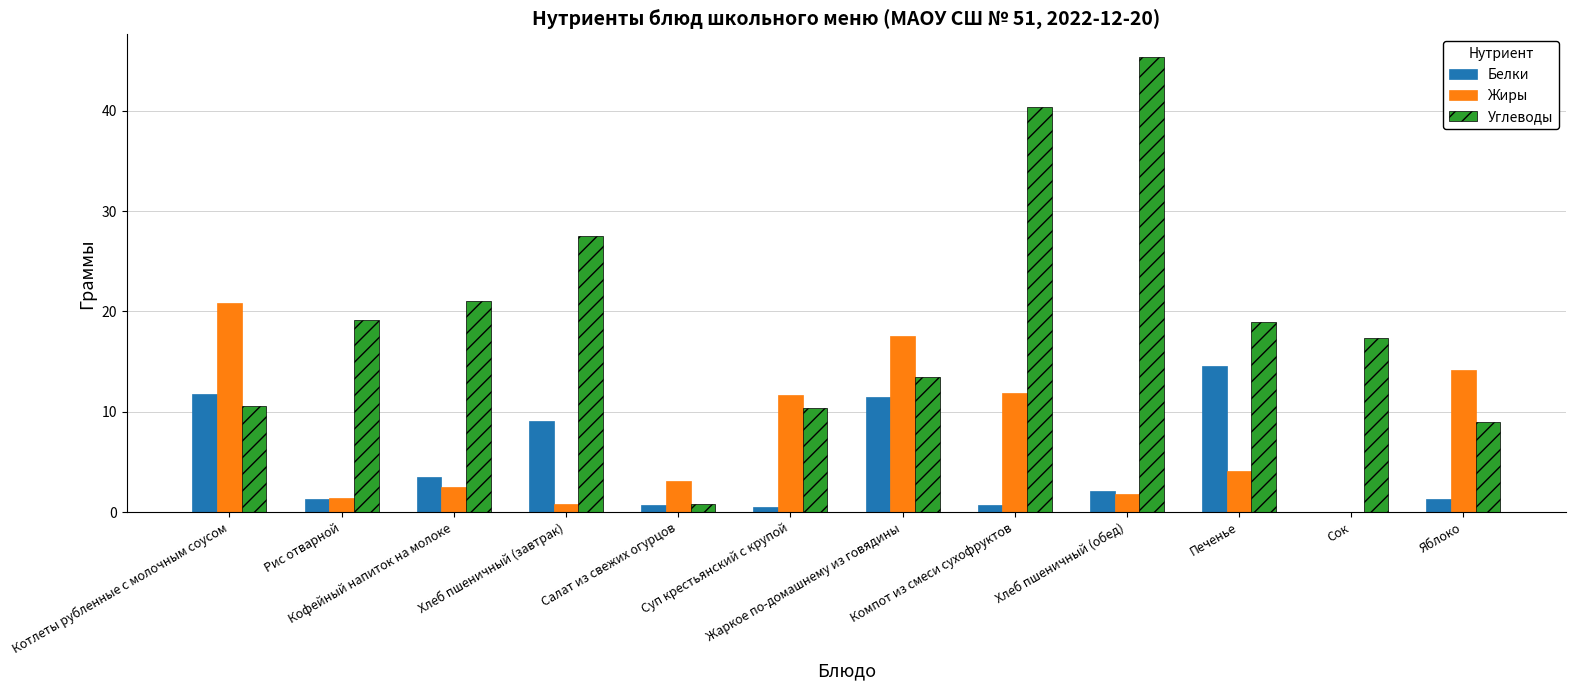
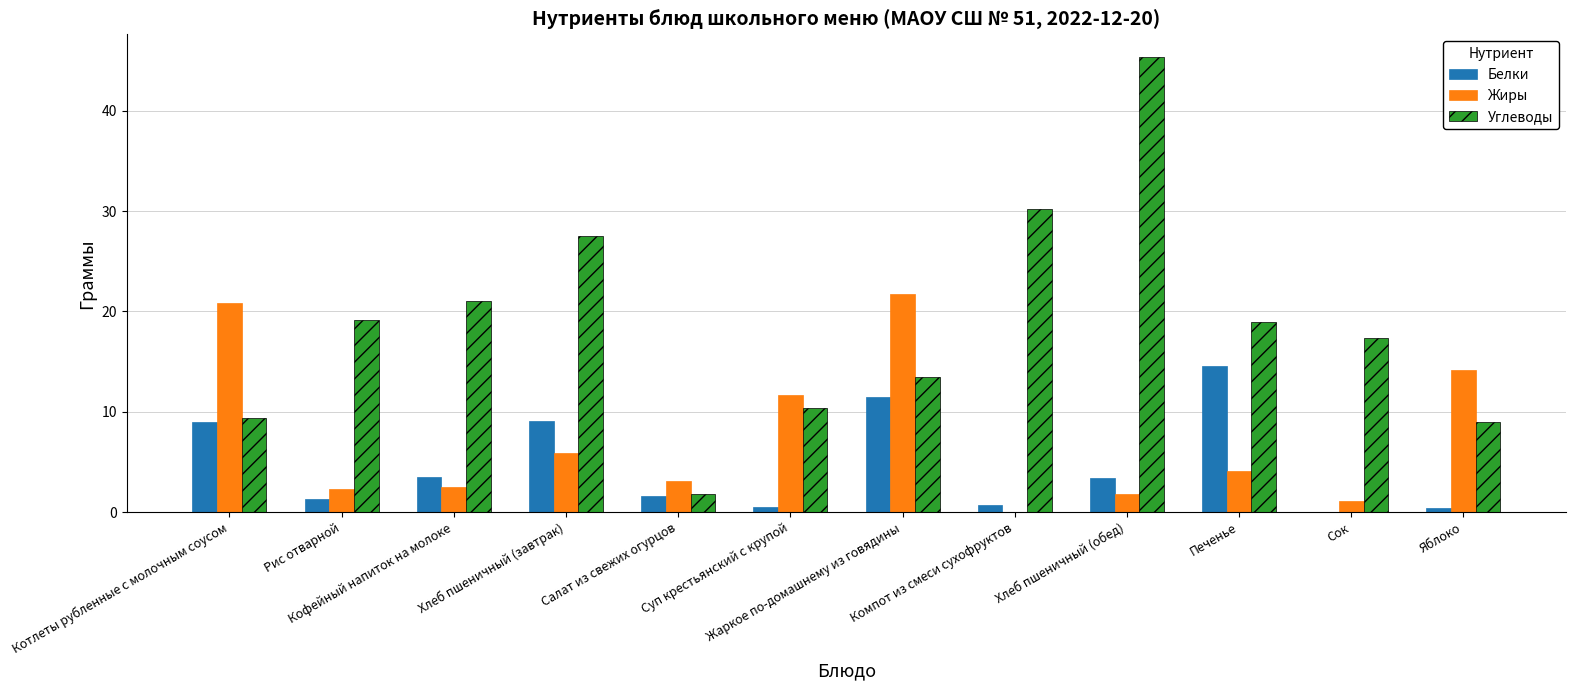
  {
    "Белки": {
-     "Котлеты рубленные с молочным соусом": 11.8,
+     "Котлеты рубленные с молочным соусом": 9.0,
      "Рис отварной": 1.3,
      "Кофейный напиток на молоке": 3.5,
      "Хлеб пшеничный (завтрак)": 9.1,
-     "Салат из свежих огурцов": 0.7,
+     "Салат из свежих огурцов": 1.7,
      "Суп крестьянский с крупой": 0.5,
      "Жаркое по-домашнему из говядины": 11.5,
      "Компот из смеси сухофруктов": 0.7,
-     "Хлеб пшеничный (обед)": 2.1,
+     "Хлеб пшеничный (обед)": 3.4,
      "Печенье": 14.6,
      "Сок": 0.0,
-     "Яблоко": 1.3
+     "Яблоко": 0.4
    },
    "Жиры": {
      "Котлеты рубленные с молочным соусом": 20.8,
-     "Рис отварной": 1.4,
+     "Рис отварной": 2.3,
      "Кофейный напиток на молоке": 2.5,
-     "Хлеб пшеничный (завтрак)": 0.8,
+     "Хлеб пшеничный (завтрак)": 5.9,
      "Салат из свежих огурцов": 3.1,
      "Суп крестьянский с крупой": 11.7,
-     "Жаркое по-домашнему из говядины": 17.6,
-     "Компот из смеси сухофруктов": 11.9,
+     "Жаркое по-домашнему из говядины": 21.8,
+     "Компот из смеси сухофруктов": 0.0,
      "Хлеб пшеничный (обед)": 1.8,
      "Печенье": 4.1,
-     "Сок": 0.0,
+     "Сок": 1.1,
      "Яблоко": 14.2
    },
    "Углеводы": {
-     "Котлеты рубленные с молочным соусом": 10.5,
+     "Котлеты рубленные с молочным соусом": 9.4,
      "Рис отварной": 19.1,
      "Кофейный напиток на молоке": 21.0,
      "Хлеб пшеничный (завтрак)": 27.5,
-     "Салат из свежих огурцов": 0.8,
+     "Салат из свежих огурцов": 1.8,
      "Суп крестьянский с крупой": 10.3,
      "Жаркое по-домашнему из говядины": 13.4,
-     "Компот из смеси сухофруктов": 40.4,
+     "Компот из смеси сухофруктов": 30.2,
      "Хлеб пшеничный (обед)": 45.4,
      "Печенье": 19.0,
      "Сок": 17.4,
      "Яблоко": 9.0
    }
  }
